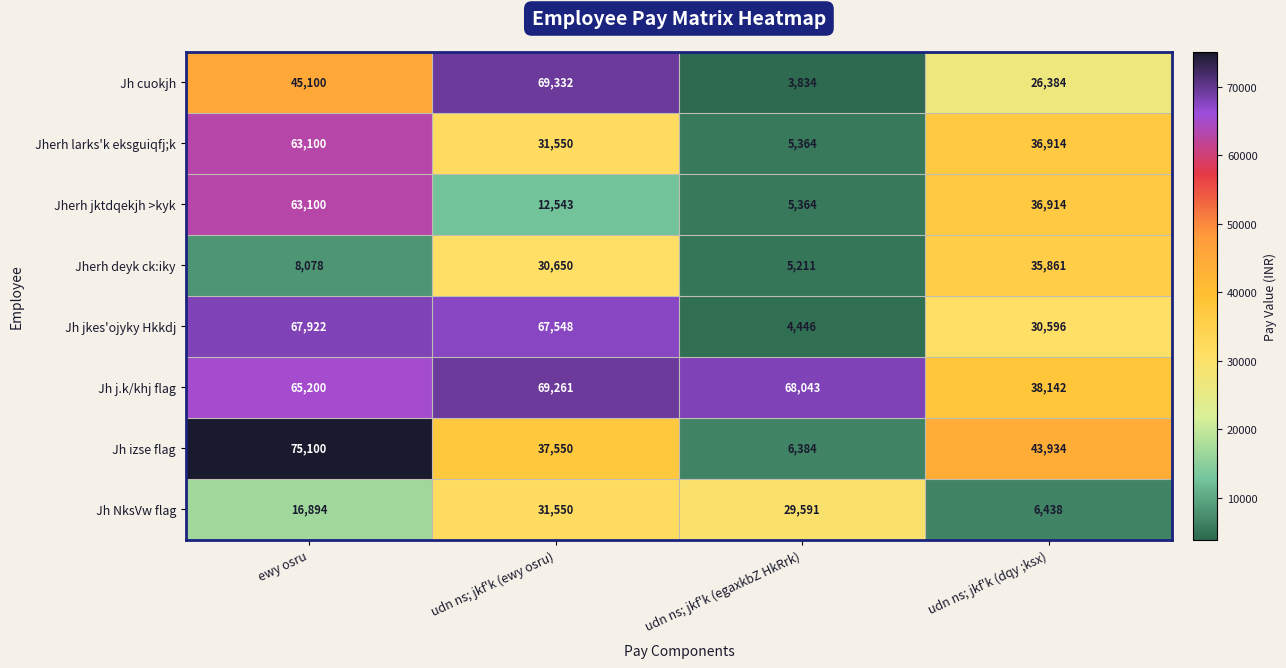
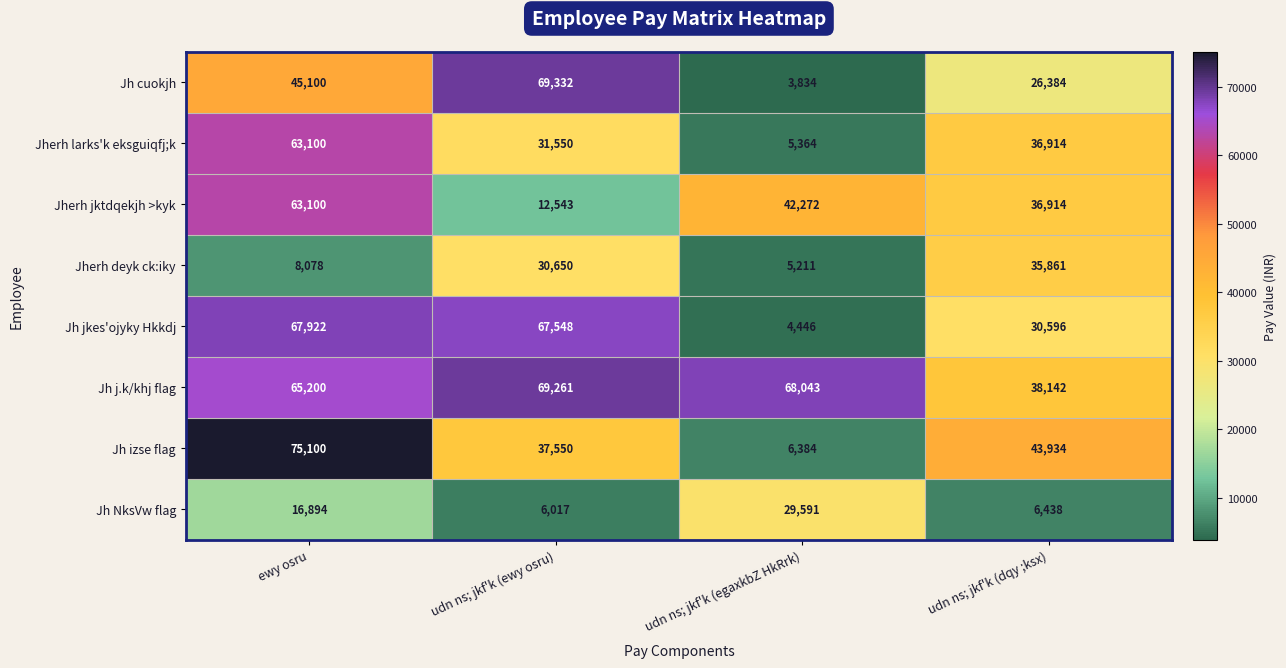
  {
    "Jh cuokjh": {
      "ewy osru": "45,100",
      "udn ns; jkf'k (ewy osru)": "69,332",
      "udn ns; jkf'k (egaxkbZ HkRrk)": "3,834",
      "udn ns; jkf'k (dqy ;ksx)": "26,384"
    },
    "Jherh larks'k eksguiqfj;k": {
      "ewy osru": "63,100",
      "udn ns; jkf'k (ewy osru)": "31,550",
      "udn ns; jkf'k (egaxkbZ HkRrk)": "5,364",
      "udn ns; jkf'k (dqy ;ksx)": "36,914"
    },
    "Jherh jktdqekjh >kyk": {
      "ewy osru": "63,100",
      "udn ns; jkf'k (ewy osru)": "12,543",
-     "udn ns; jkf'k (egaxkbZ HkRrk)": "5,364",
+     "udn ns; jkf'k (egaxkbZ HkRrk)": "42,272",
      "udn ns; jkf'k (dqy ;ksx)": "36,914"
    },
    "Jherh deyk ck:iky": {
      "ewy osru": "8,078",
      "udn ns; jkf'k (ewy osru)": "30,650",
      "udn ns; jkf'k (egaxkbZ HkRrk)": "5,211",
      "udn ns; jkf'k (dqy ;ksx)": "35,861"
    },
    "Jh jkes'ojyky Hkkdj": {
      "ewy osru": "67,922",
      "udn ns; jkf'k (ewy osru)": "67,548",
      "udn ns; jkf'k (egaxkbZ HkRrk)": "4,446",
      "udn ns; jkf'k (dqy ;ksx)": "30,596"
    },
    "Jh j.k/khj flag": {
      "ewy osru": "65,200",
      "udn ns; jkf'k (ewy osru)": "69,261",
      "udn ns; jkf'k (egaxkbZ HkRrk)": "68,043",
      "udn ns; jkf'k (dqy ;ksx)": "38,142"
    },
    "Jh izse flag": {
      "ewy osru": "75,100",
      "udn ns; jkf'k (ewy osru)": "37,550",
      "udn ns; jkf'k (egaxkbZ HkRrk)": "6,384",
      "udn ns; jkf'k (dqy ;ksx)": "43,934"
    },
    "Jh NksVw flag": {
      "ewy osru": "16,894",
-     "udn ns; jkf'k (ewy osru)": "31,550",
+     "udn ns; jkf'k (ewy osru)": "6,017",
      "udn ns; jkf'k (egaxkbZ HkRrk)": "29,591",
      "udn ns; jkf'k (dqy ;ksx)": "6,438"
    }
  }
